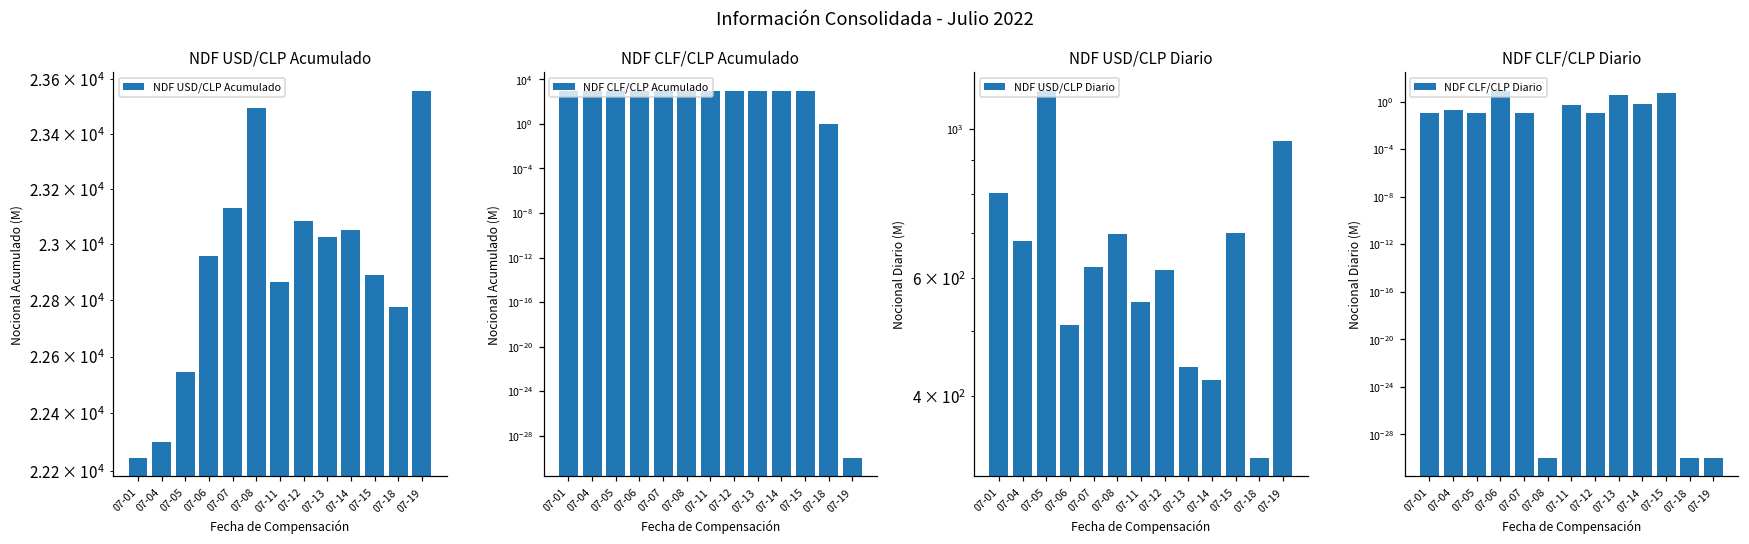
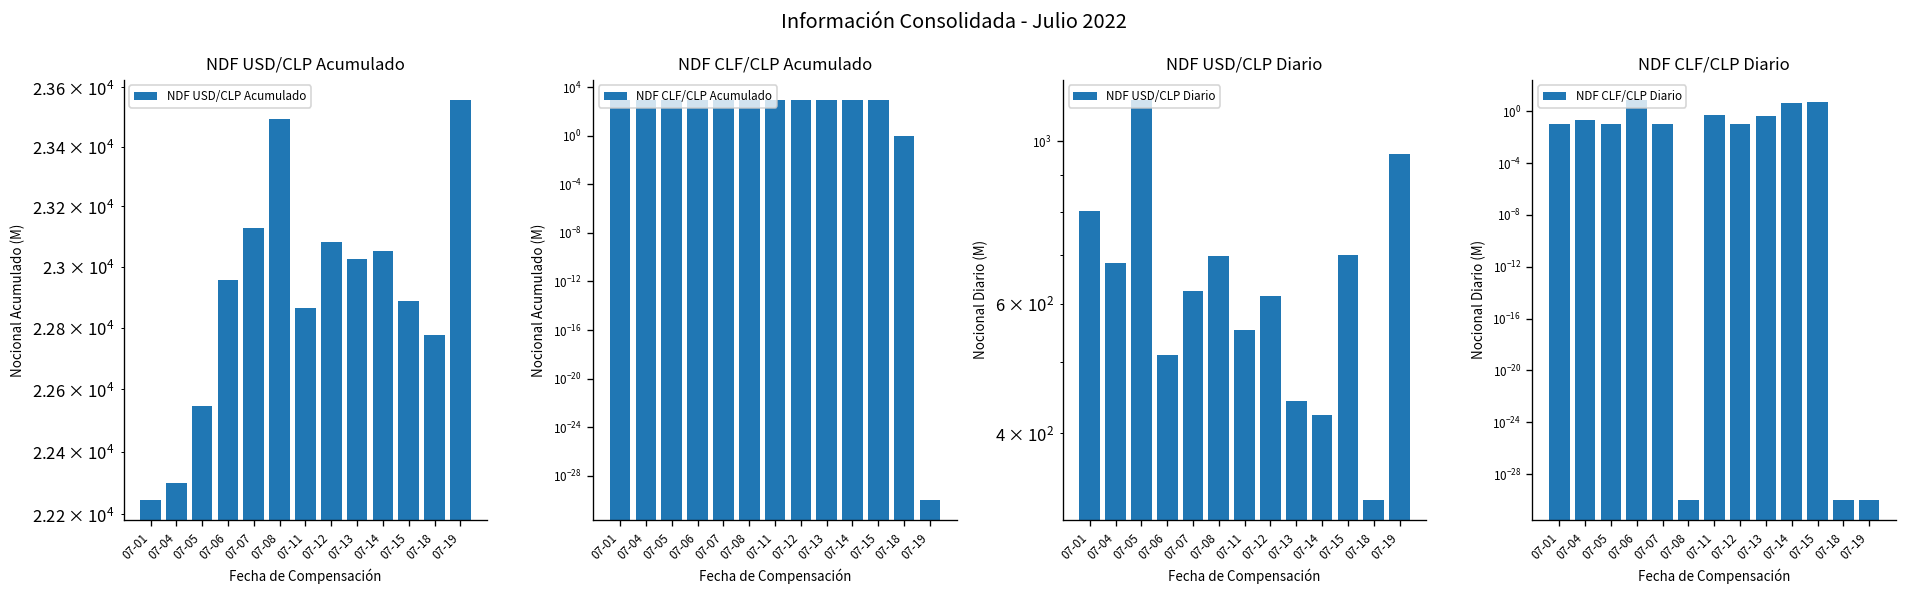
  {
    "NDF CLF/CLP Acumulado": {
      "07-12": 1000,
      "07-13": 1000,
      "07-14": 1000,
      "07-15": 1000,
      "07-18": 1,
      "07-19": 0.000000000000
    },
    "NDF CLF/CLP Diario": {
      "07-01": 0.1,
      "07-04": 0.2,
      "07-05": 0.1,
      "07-07": 0.1,
      "07-08": 0.000000000000,
      "07-11": 0,
      "07-12": 0.1,
-     "07-13": 3,
-     "07-14": 1,
+     "07-13": 0.4,
+     "07-14": 4,
      "07-15": 10,
      "07-18": 0.000000000000,
      "07-19": 0.000000000000
    }
  }
